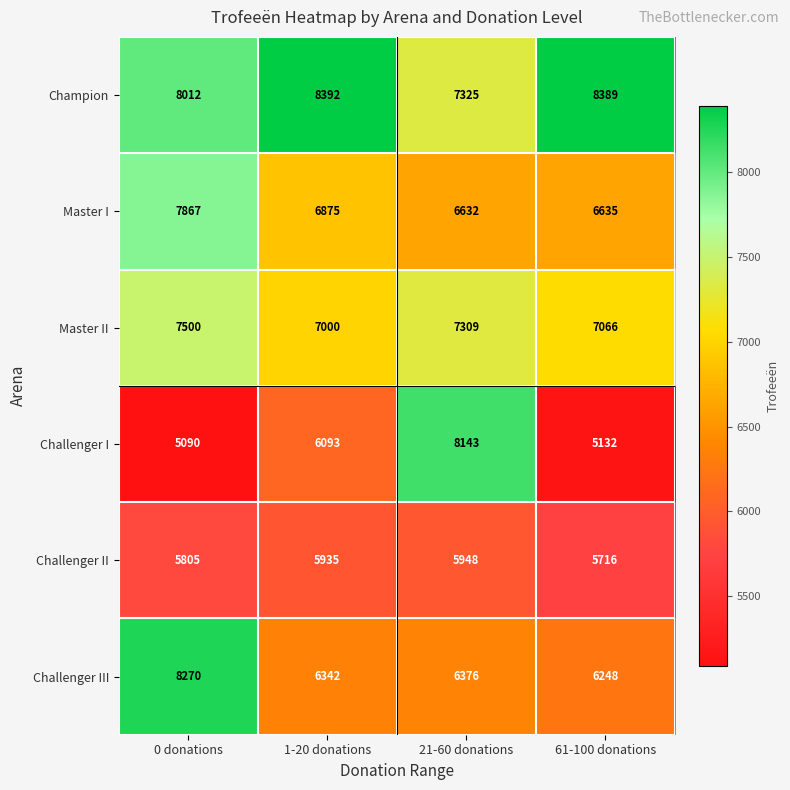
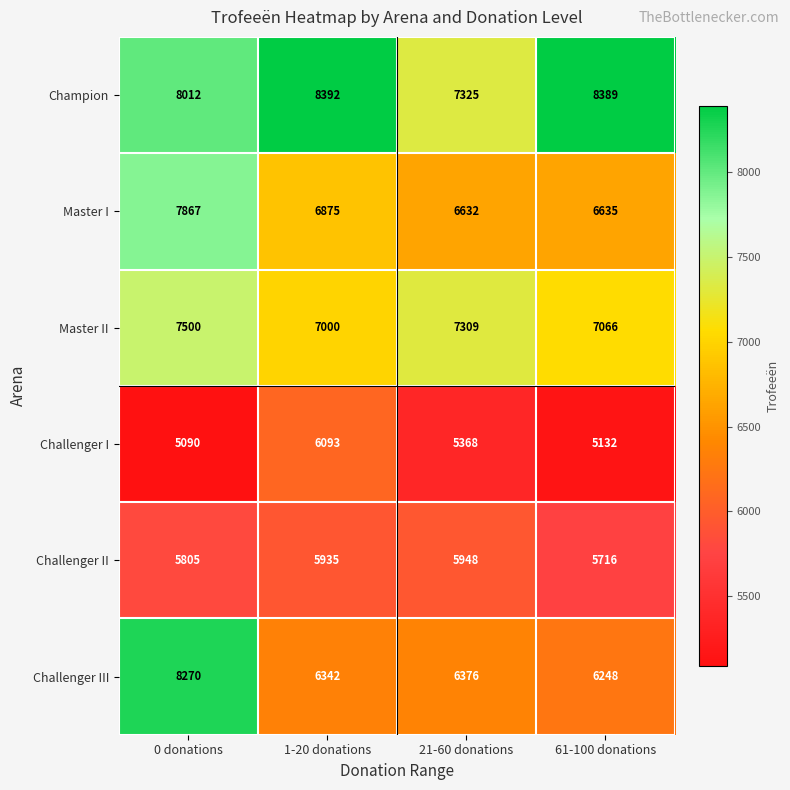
  {
    "Champion": {
      "0 donations": 8012,
      "1-20 donations": 8392,
      "21-60 donations": 7325,
      "61-100 donations": 8389
    },
    "Master I": {
      "0 donations": 7867,
      "1-20 donations": 6875,
      "21-60 donations": 6632,
      "61-100 donations": 6635
    },
    "Master II": {
      "0 donations": 7500,
      "1-20 donations": 7000,
      "21-60 donations": 7309,
      "61-100 donations": 7066
    },
    "Challenger I": {
      "0 donations": 5090,
      "1-20 donations": 6093,
-     "21-60 donations": 8143,
+     "21-60 donations": 5368,
      "61-100 donations": 5132
    },
    "Challenger II": {
      "0 donations": 5805,
      "1-20 donations": 5935,
      "21-60 donations": 5948,
      "61-100 donations": 5716
    },
    "Challenger III": {
      "0 donations": 8270,
      "1-20 donations": 6342,
      "21-60 donations": 6376,
      "61-100 donations": 6248
    }
  }
